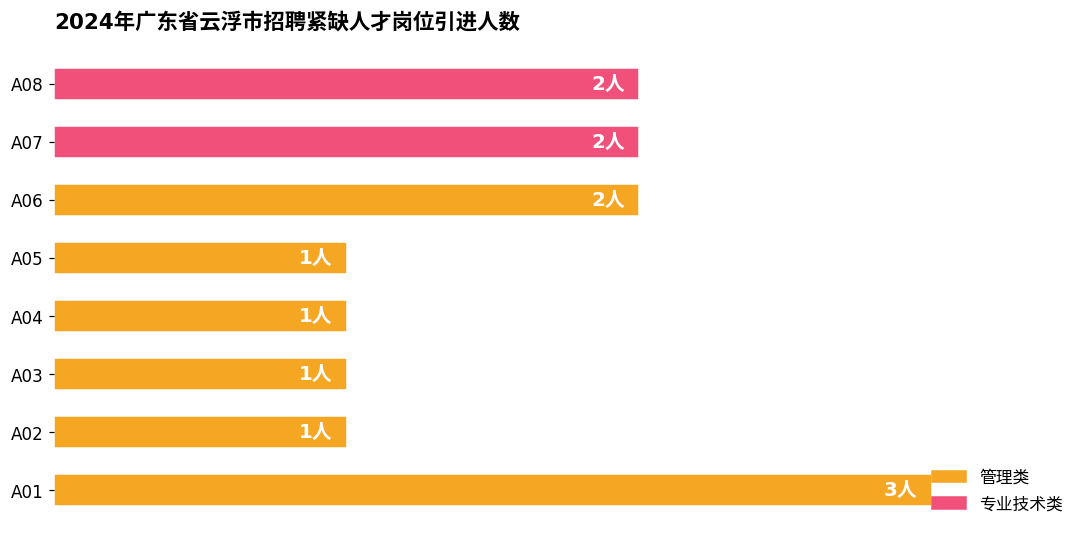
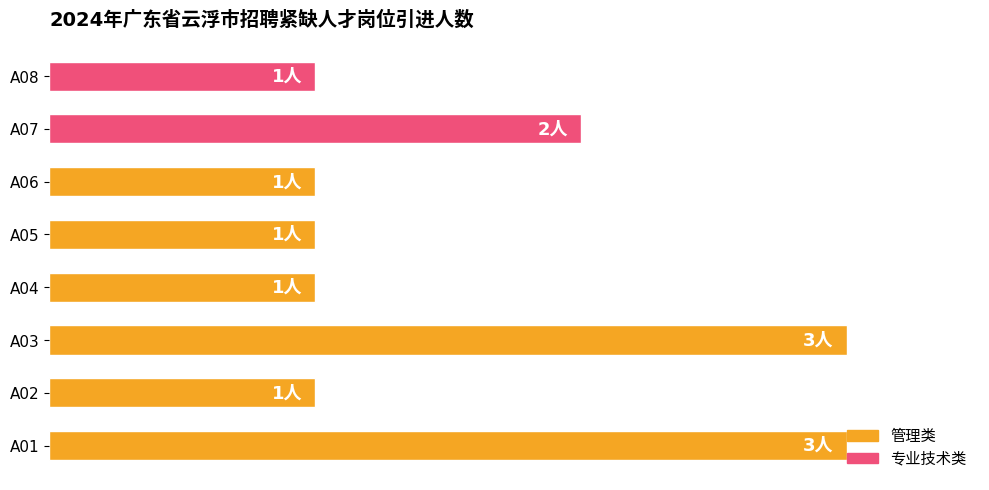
  {
-   "A08": "2人",
+   "A08": "1人",
    "A07": "2人",
-   "A06": "2人",
+   "A06": "1人",
    "A05": "1人",
    "A04": "1人",
-   "A03": "1人",
+   "A03": "3人",
    "A02": "1人",
    "A01": "3人"
  }
